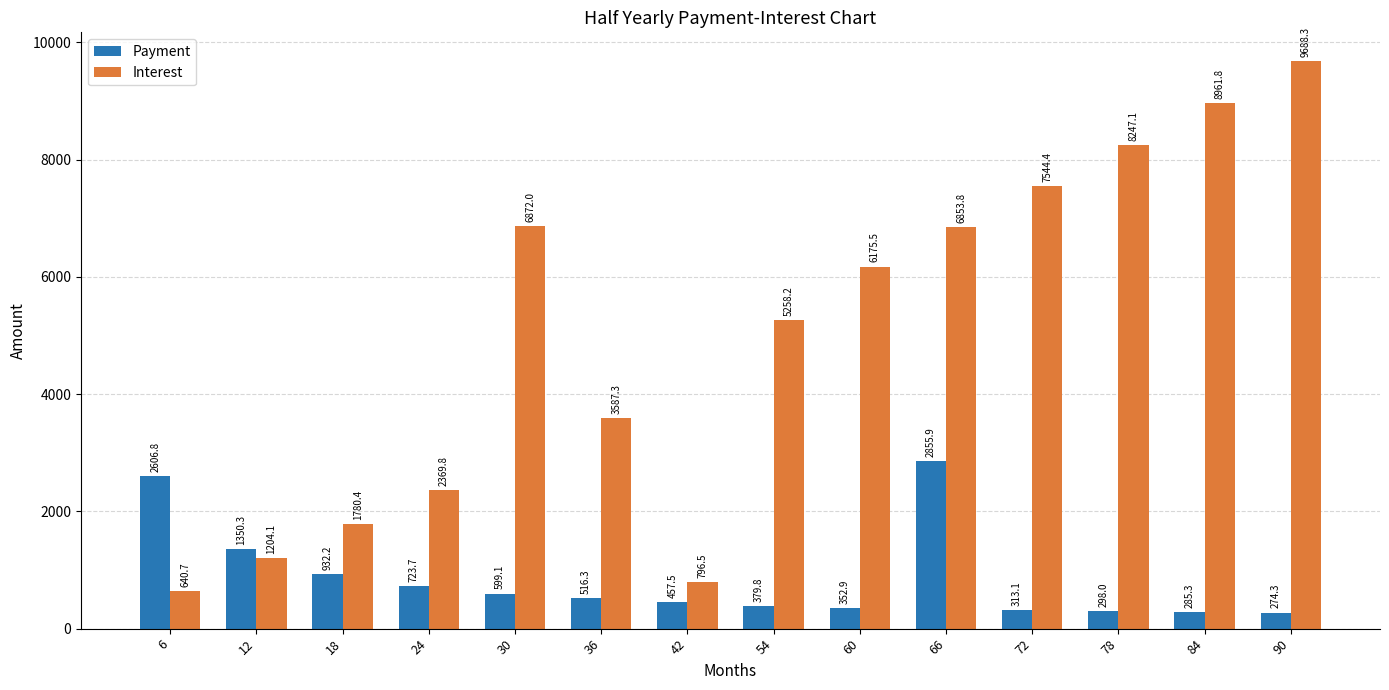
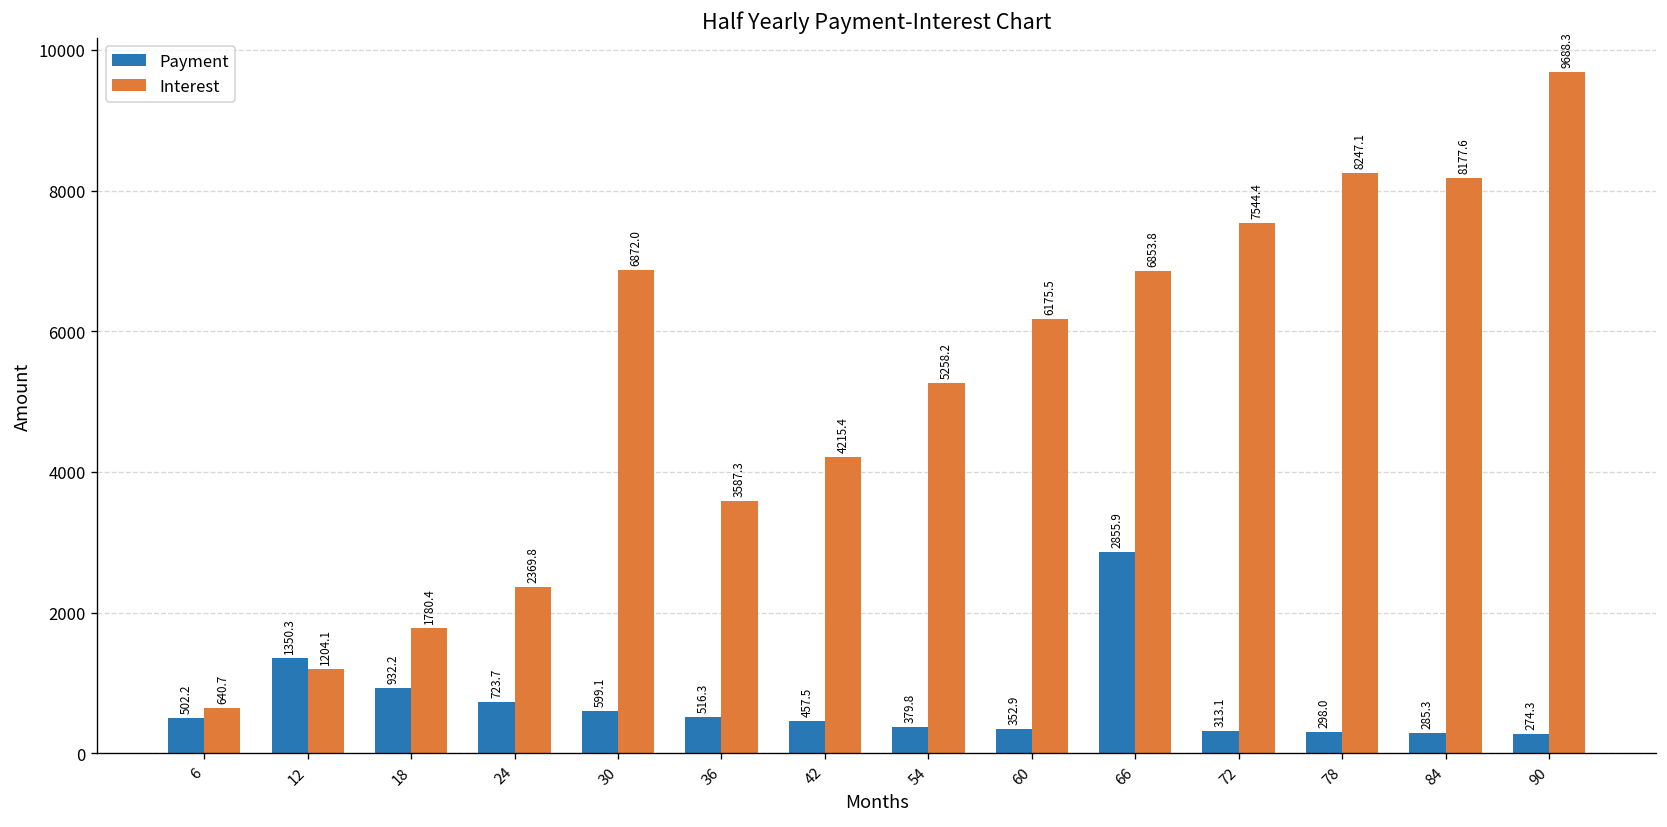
  {
    "Payment": {
-     "6": 2606.8,
+     "6": 502.2,
      "12": 1350.3,
      "18": 932.2,
      "24": 723.7,
      "30": 599.1,
      "36": 516.3,
      "42": 457.5,
      "54": 379.8,
      "60": 352.9,
      "66": 2855.9,
      "72": 313.1,
      "78": 298.0,
      "84": 285.3,
      "90": 274.3
    },
    "Interest": {
      "6": 640.7,
      "12": 1204.1,
      "18": 1780.4,
      "24": 2369.8,
      "30": 6872.0,
      "36": 3587.3,
-     "42": 796.5,
+     "42": 4215.4,
      "54": 5258.2,
      "60": 6175.5,
      "66": 6853.8,
      "72": 7544.4,
      "78": 8247.1,
-     "84": 8961.8,
+     "84": 8177.6,
      "90": 9688.3
    }
  }
